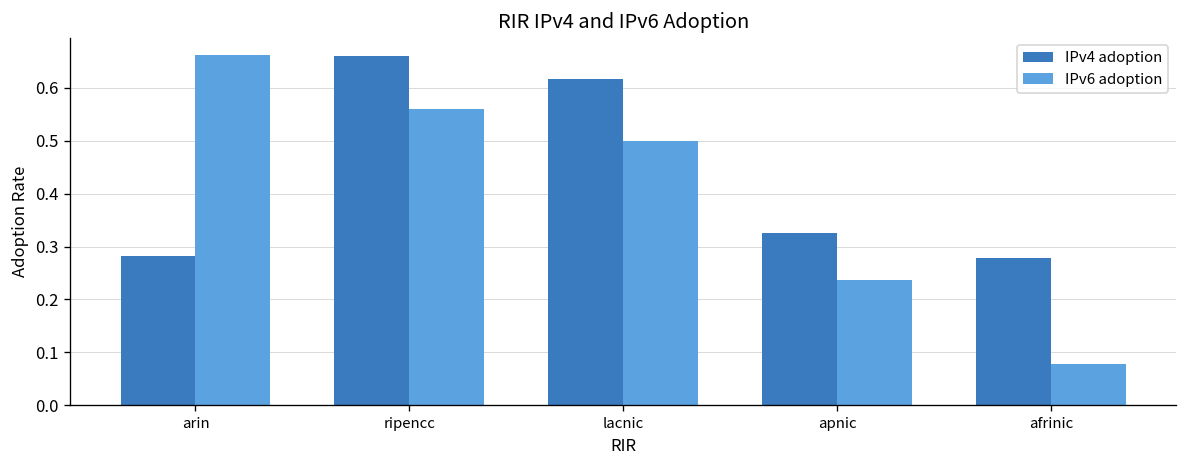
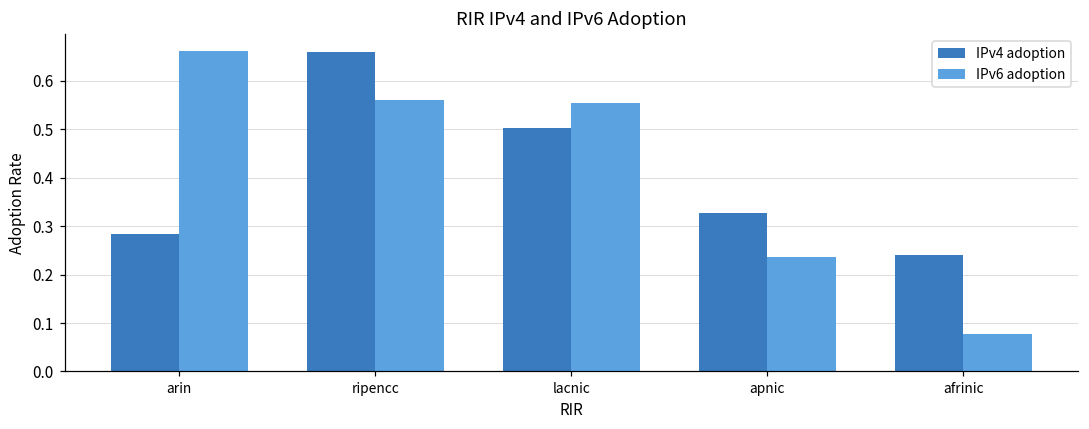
  {
    "IPv4 adoption": {
      "arin": 0.28,
      "ripencc": 0.66,
-     "lacnic": 0.62,
+     "lacnic": 0.50,
      "apnic": 0.33,
-     "afrinic": 0.28
+     "afrinic": 0.24
    },
    "IPv6 adoption": {
      "arin": 0.66,
      "ripencc": 0.56,
-     "lacnic": 0.50,
+     "lacnic": 0.55,
      "apnic": 0.24,
      "afrinic": 0.08
    }
  }
